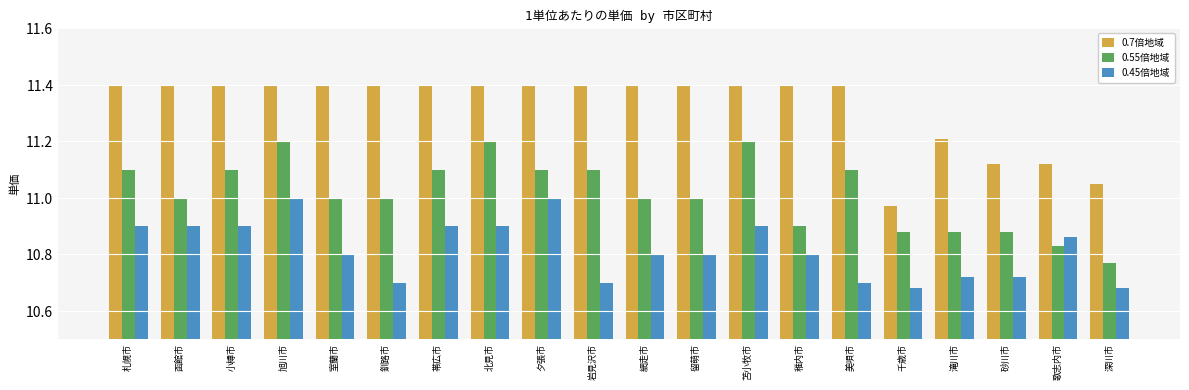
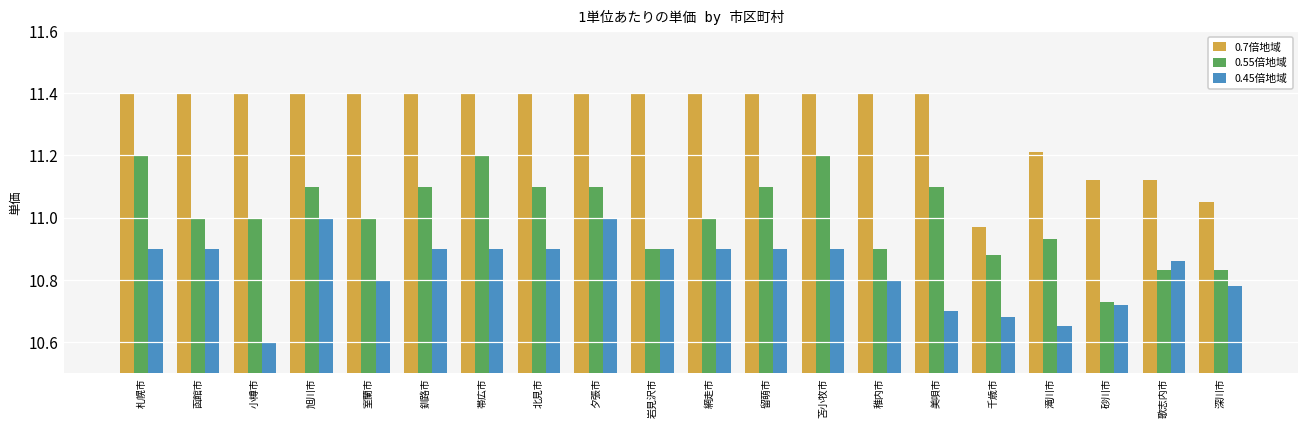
  {
    "0.7倍地域": {
      "札幌市": 11.40,
      "函館市": 11.40,
      "小樽市": 11.40,
      "旭川市": 11.40,
      "室蘭市": 11.40,
      "釧路市": 11.40,
      "帯広市": 11.40,
      "北見市": 11.40,
      "夕張市": 11.40,
      "岩見沢市": 11.40,
      "網走市": 11.40,
      "留萌市": 11.40,
      "苫小牧市": 11.40,
      "稚内市": 11.40,
      "美唄市": 11.40,
      "千歳市": 10.97,
      "滝川市": 11.21,
      "砂川市": 11.12,
      "歌志内市": 11.12,
      "深川市": 11.05
    },
    "0.55倍地域": {
-     "札幌市": 11.1,
+     "札幌市": 11.2,
      "函館市": 11.00,
-     "小樽市": 11.1,
-     "旭川市": 11.2,
+     "小樽市": 11.0,
+     "旭川市": 11.1,
      "室蘭市": 11.00,
-     "釧路市": 11.0,
-     "帯広市": 11.1,
-     "北見市": 11.2,
+     "釧路市": 11.1,
+     "帯広市": 11.2,
+     "北見市": 11.1,
      "夕張市": 11.10,
-     "岩見沢市": 11.1,
+     "岩見沢市": 10.9,
      "網走市": 11.00,
-     "留萌市": 11.0,
+     "留萌市": 11.1,
      "苫小牧市": 11.20,
      "稚内市": 10.90,
      "美唄市": 11.10,
      "千歳市": 10.88,
-     "滝川市": 10.88,
-     "砂川市": 10.88,
+     "滝川市": 10.93,
+     "砂川市": 10.73,
      "歌志内市": 10.83,
-     "深川市": 10.77
+     "深川市": 10.83
    },
    "0.45倍地域": {
      "札幌市": 10.90,
      "函館市": 10.90,
-     "小樽市": 10.9,
+     "小樽市": 10.6,
      "旭川市": 11.00,
      "室蘭市": 10.80,
-     "釧路市": 10.7,
+     "釧路市": 10.9,
      "帯広市": 10.90,
      "北見市": 10.90,
      "夕張市": 11.00,
-     "岩見沢市": 10.7,
-     "網走市": 10.8,
-     "留萌市": 10.8,
+     "岩見沢市": 10.9,
+     "網走市": 10.9,
+     "留萌市": 10.9,
      "苫小牧市": 10.90,
      "稚内市": 10.80,
      "美唄市": 10.70,
      "千歳市": 10.68,
-     "滝川市": 10.72,
+     "滝川市": 10.65,
      "砂川市": 10.72,
      "歌志内市": 10.86,
-     "深川市": 10.68
+     "深川市": 10.78
    }
  }
